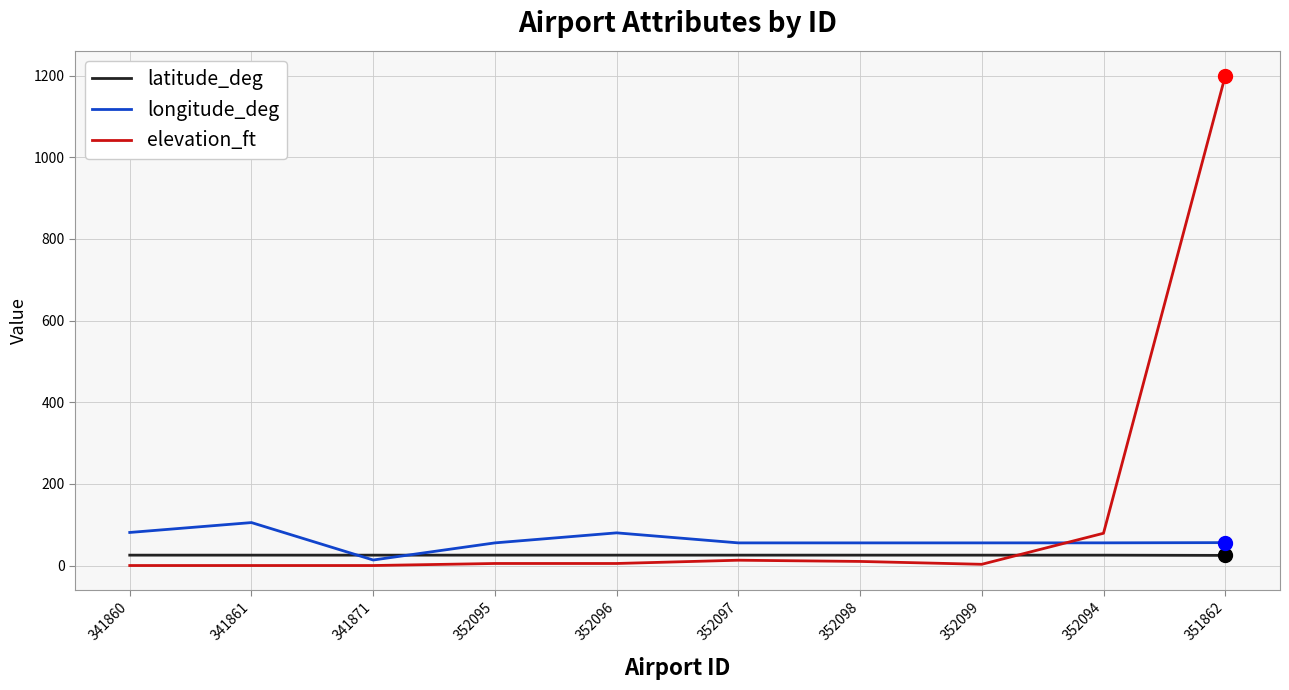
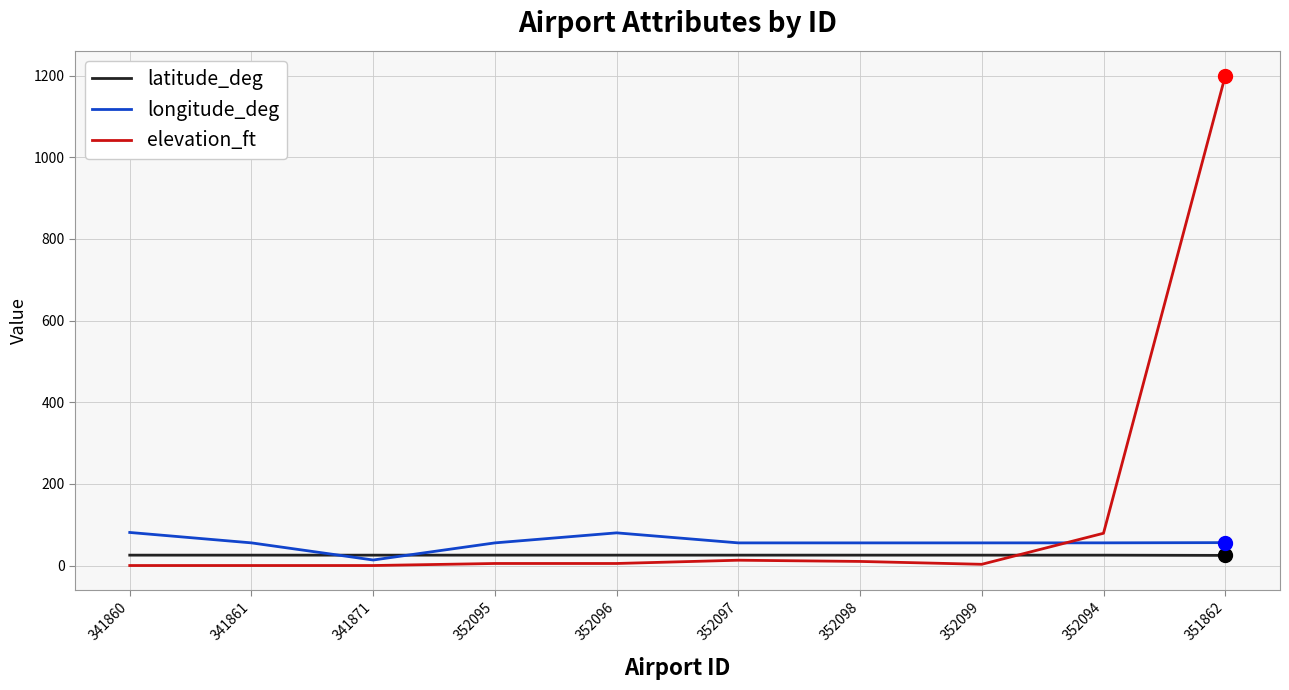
  {
    "longitude_deg": {
      "341860": 80,
-     "341861": 110,
+     "341861": 60,
      "341871": 10,
      "352095": 60,
      "352096": 80,
      "352097": 60,
      "352098": 60,
      "352099": 60,
      "352094": 60
    }
  }
